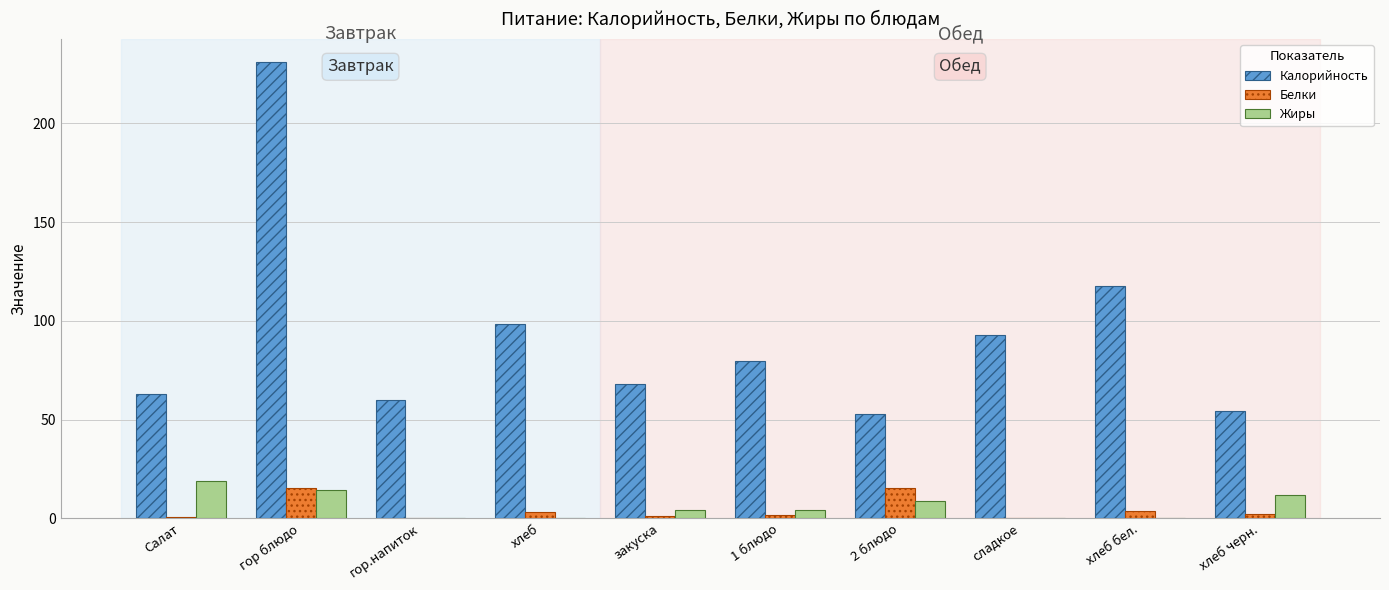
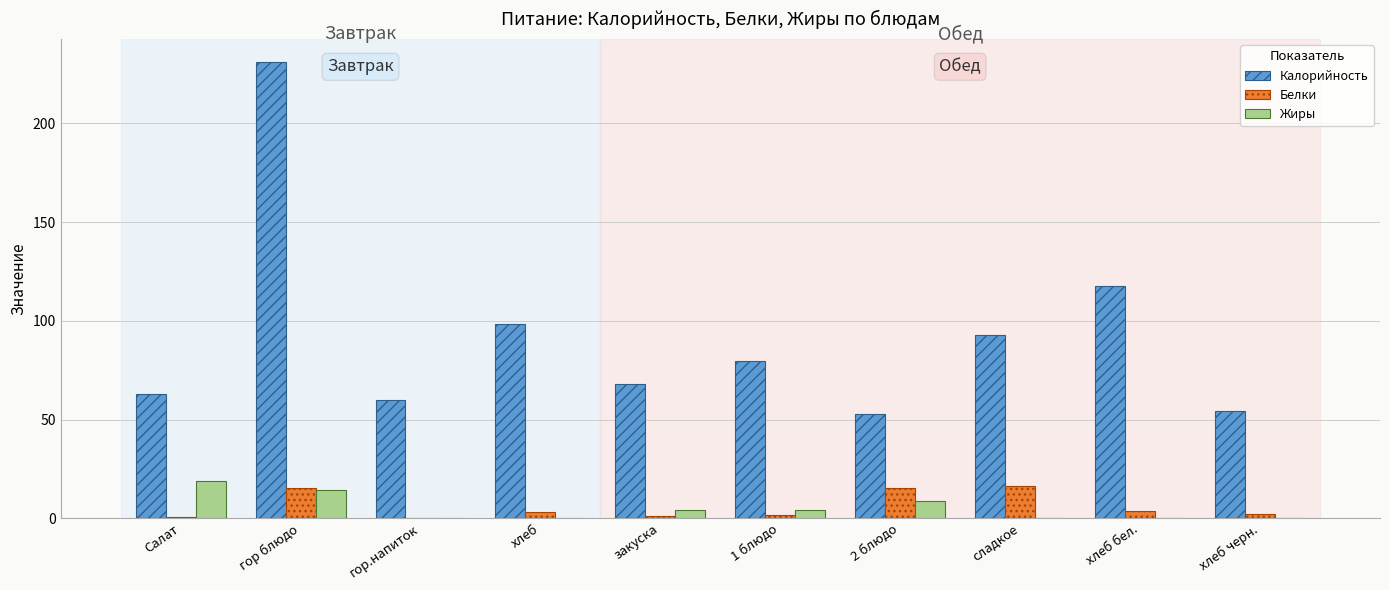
  {
    "Калорийность": {
      "Салат": 63,
      "гор блюдо": 231,
      "гор.напиток": 60,
      "хлеб": 99,
      "закуска": 68,
      "1 блюдо": 80,
      "2 блюдо": 53,
      "сладкое": 93,
      "хлеб бел.": 118,
      "хлеб черн.": 54
    },
    "Белки": {
      "гор блюдо": 16,
      "хлеб": 3,
      "1 блюдо": 2,
      "2 блюдо": 16,
-     "сладкое": 0,
+     "сладкое": 16,
      "хлеб бел.": 4,
      "хлеб черн.": 2
    },
    "Жиры": {
      "Салат": 19,
      "гор блюдо": 15,
      "закуска": 4,
      "1 блюдо": 4,
      "2 блюдо": 9,
-     "хлеб черн.": 12
+     "хлеб черн.": 0
    }
  }
